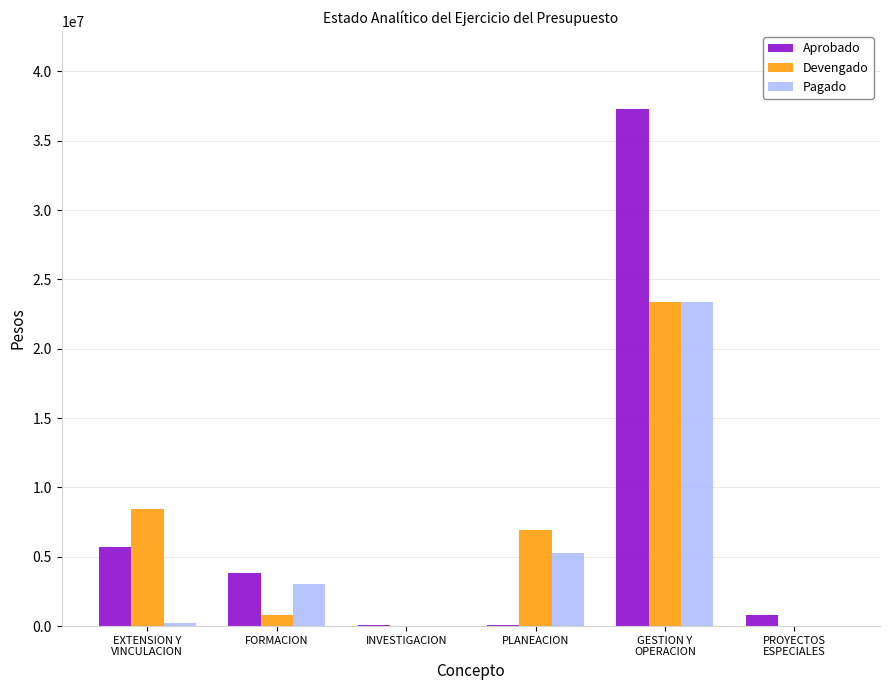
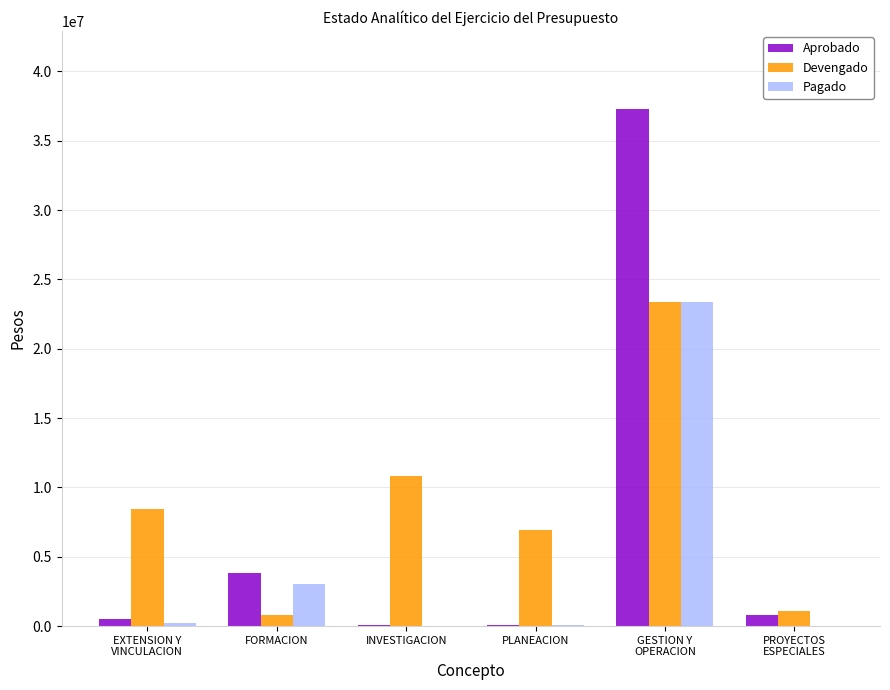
  {
    "Aprobado": {
-     "EXTENSION Y VINCULACION": 5700000,
+     "EXTENSION Y VINCULACION": 500000,
      "FORMACION": 3800000,
      "GESTION Y OPERACION": 37300000,
      "PROYECTOS ESPECIALES": 800000
    },
    "Devengado": {
      "EXTENSION Y VINCULACION": 8400000,
      "FORMACION": 800000,
-     "INVESTIGACION": 0,
+     "INVESTIGACION": 10800000,
      "PLANEACION": 6900000,
      "GESTION Y OPERACION": 23300000,
-     "PROYECTOS ESPECIALES": 0
+     "PROYECTOS ESPECIALES": 1100000
    },
    "Pagado": {
      "EXTENSION Y VINCULACION": 200000,
      "FORMACION": 3100000,
-     "PLANEACION": 5300000,
+     "PLANEACION": 100000,
      "GESTION Y OPERACION": 23300000,
      "PROYECTOS ESPECIALES": 0
    }
  }
